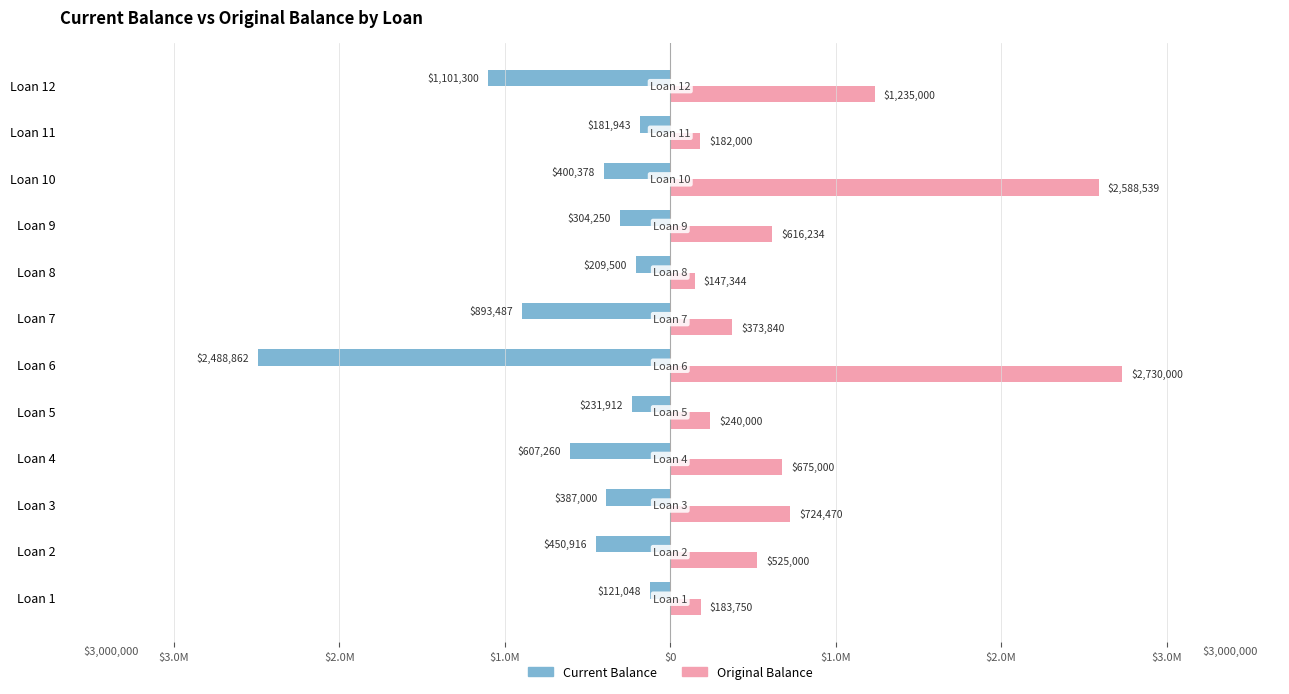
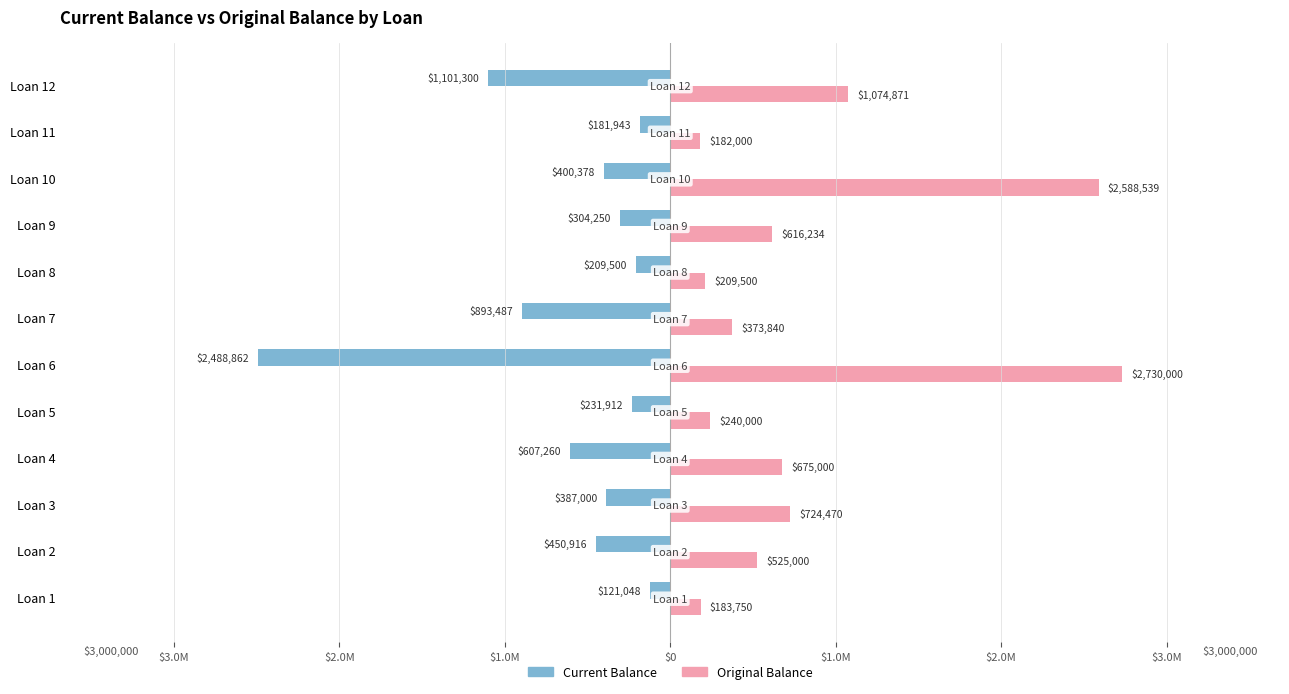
  {
    "Original Balance": {
-     "Loan 12": "$1,235,000",
+     "Loan 12": "$1,074,871",
      "Loan 11": "$182,000",
      "Loan 10": "$2,588,539",
      "Loan 9": "$616,234",
-     "Loan 8": "$147,344",
+     "Loan 8": "$209,500",
      "Loan 7": "$373,840",
      "Loan 6": "$2,730,000",
      "Loan 5": "$240,000",
      "Loan 4": "$675,000",
      "Loan 3": "$724,470",
      "Loan 2": "$525,000",
      "Loan 1": "$183,750"
    }
  }
